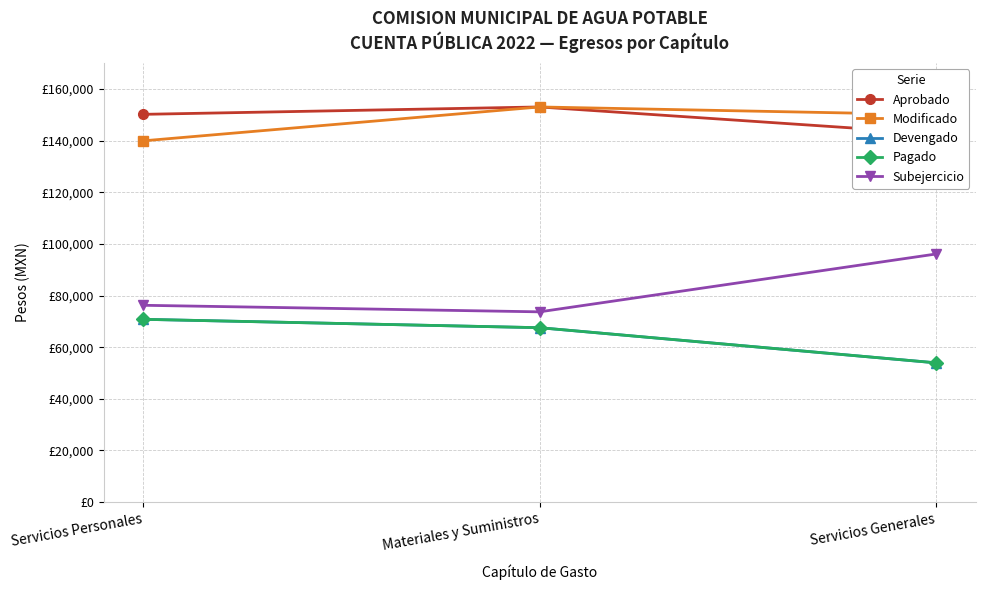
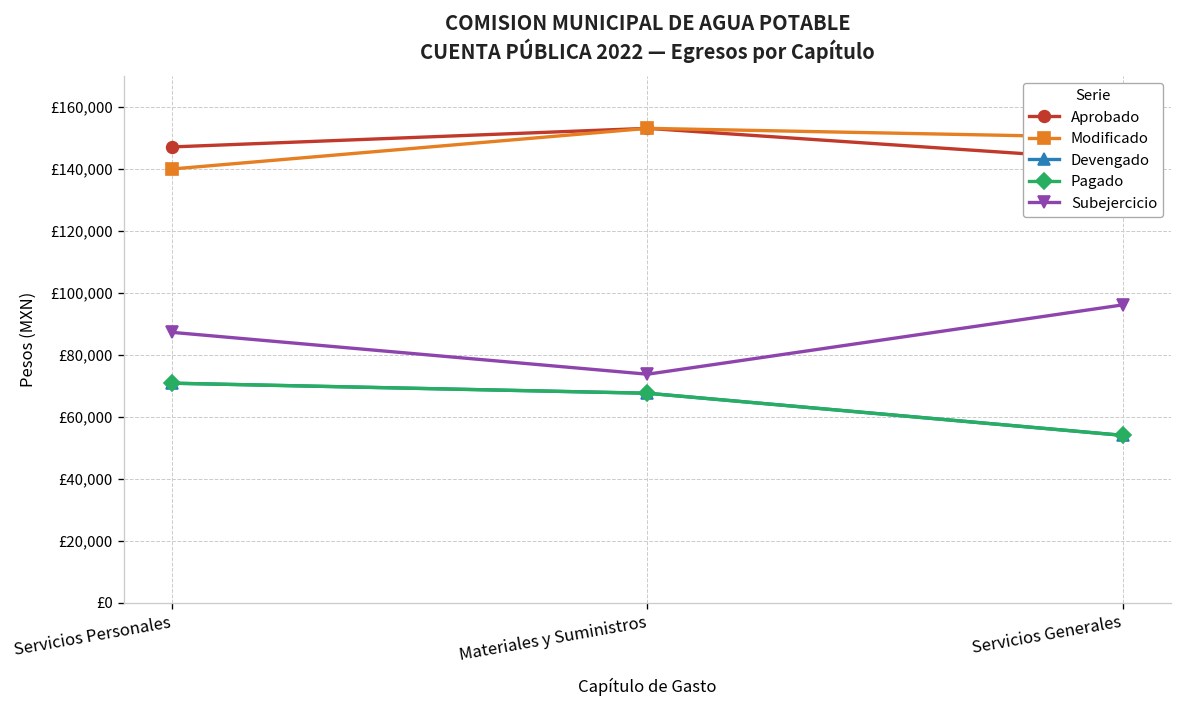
  {
    "Aprobado": {
-     "Servicios Personales": "£150,000"
+     "Servicios Personales": "£147,000"
    },
    "Modificado": {
      "Servicios Personales": "£140,000"
    },
    "Pagado": {
      "Servicios Personales": "£71,000",
      "Materiales y Suministros": "£68,000",
      "Servicios Generales": "£54,000"
    },
    "Subejercicio": {
-     "Servicios Personales": "£76,000",
+     "Servicios Personales": "£87,000",
      "Materiales y Suministros": "£74,000",
      "Servicios Generales": "£96,000"
    }
  }
